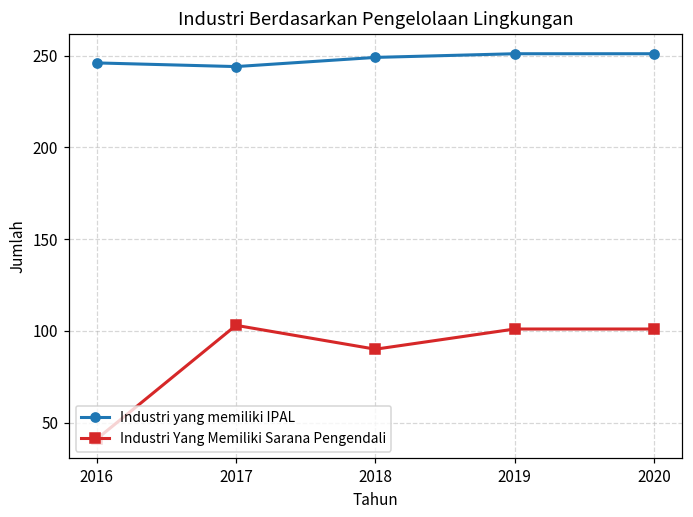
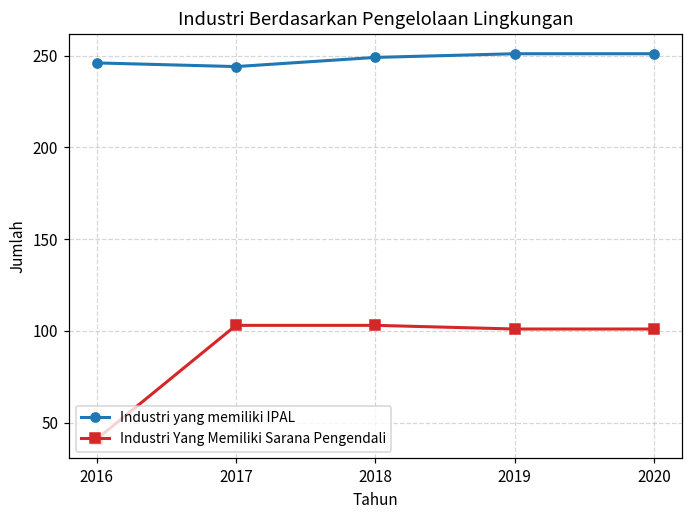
  {
    "Industri yang memiliki IPAL": {
      "2016": 246,
      "2017": 244,
      "2018": 249,
      "2019": 251,
      "2020": 251
    },
    "Industri Yang Memiliki Sarana Pengendali": {
      "2017": 103,
-     "2018": 90,
+     "2018": 103,
      "2019": 101,
      "2020": 101
    }
  }
